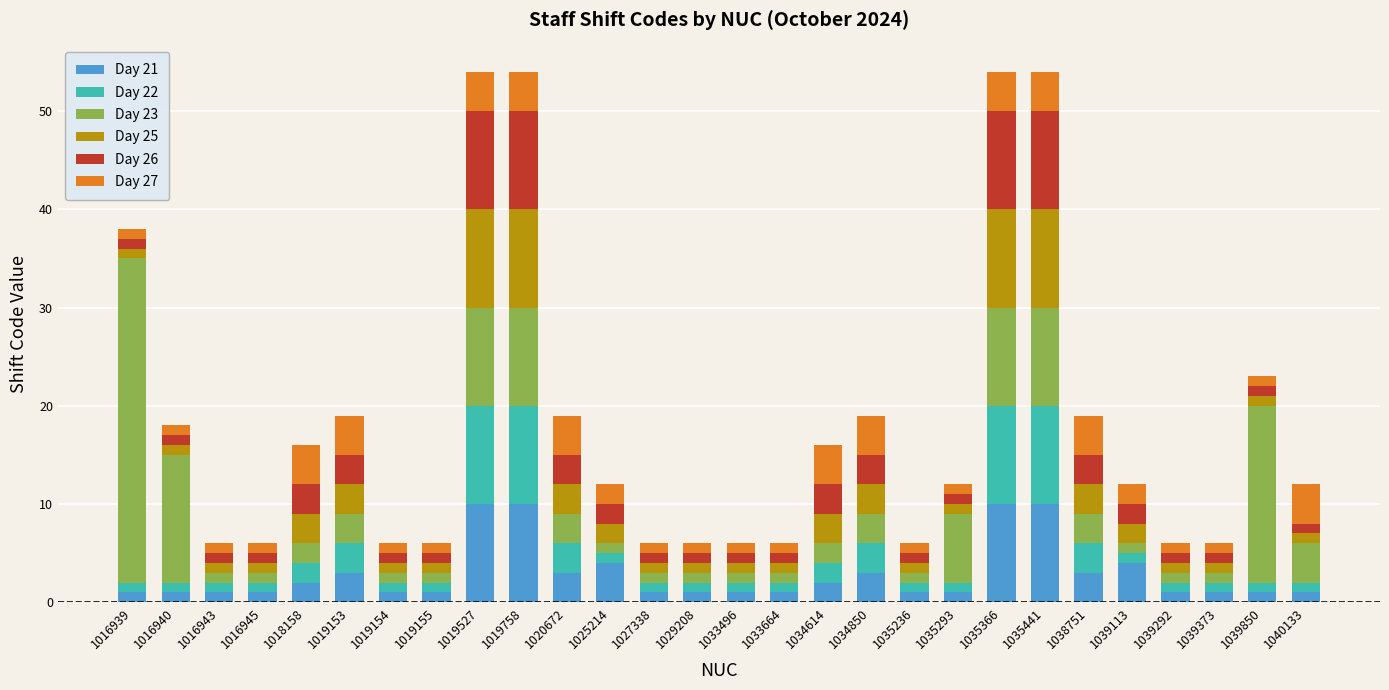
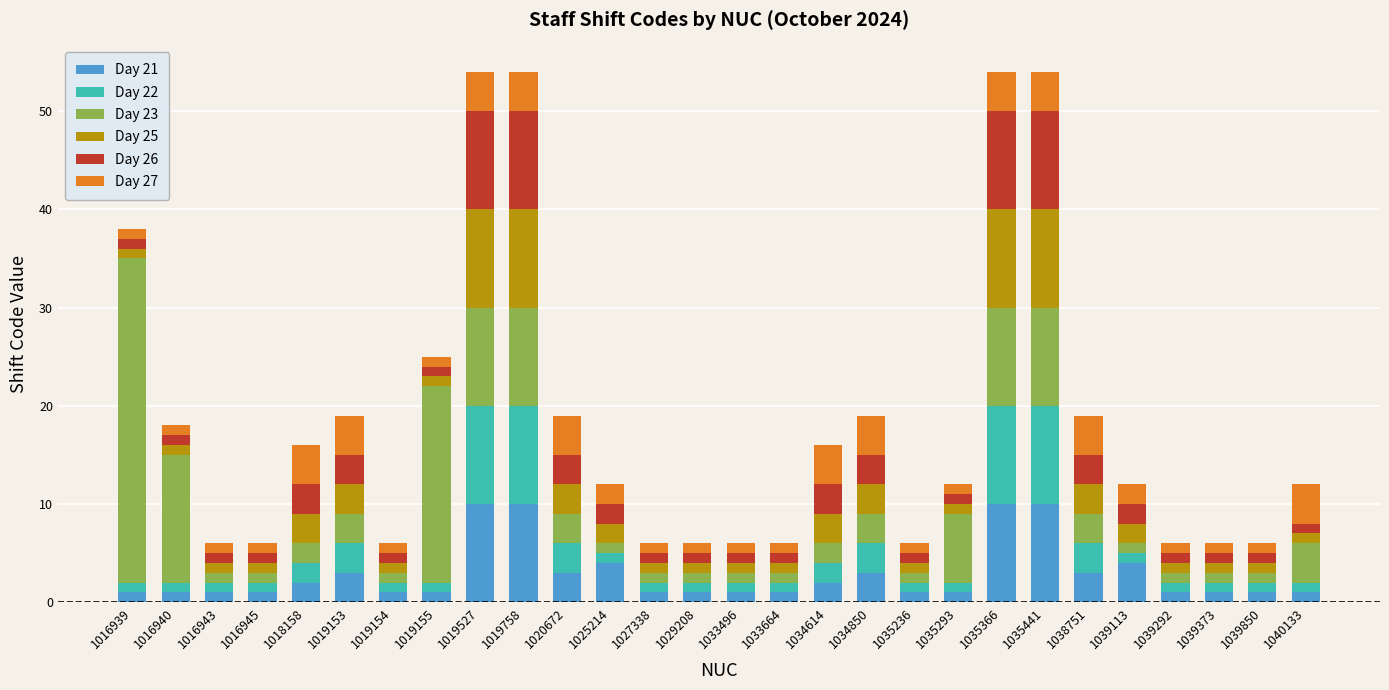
  {
    "Day 23": {
      "1016939": 33,
      "1016940": 13,
      "1016943": 1,
      "1016945": 1,
      "1018158": 2,
      "1019153": 3,
      "1019154": 1,
-     "1019155": 1,
+     "1019155": 20,
      "1019527": 10,
      "1019758": 10,
      "1020672": 3,
      "1025214": 1,
      "1027338": 1,
      "1029208": 1,
      "1033496": 1,
      "1033664": 1,
      "1034614": 2,
      "1034850": 3,
      "1035236": 1,
      "1035293": 7,
      "1035366": 10,
      "1035441": 10,
      "1038751": 3,
      "1039113": 1,
      "1039292": 1,
      "1039373": 1,
-     "1039850": 18,
+     "1039850": 1,
      "1040133": 4
    },
    "Day 26": {
      "1016939": 1,
      "1016940": 1,
      "1016943": 1,
      "1016945": 1,
      "1018158": 3,
      "1019153": 3,
      "1019154": 1,
      "1019155": 1,
      "1019527": 10,
      "1019758": 10,
      "1020672": 3,
      "1025214": 2,
      "1027338": 1,
      "1029208": 1,
      "1033496": 1,
      "1033664": 1,
      "1034614": 3,
      "1034850": 3,
      "1035236": 1,
      "1035293": 1,
      "1035366": 10,
      "1035441": 10,
      "1038751": 3,
      "1039113": 2,
      "1039292": 1,
      "1039373": 1,
      "1039850": 1,
      "1040133": 1
    }
  }
